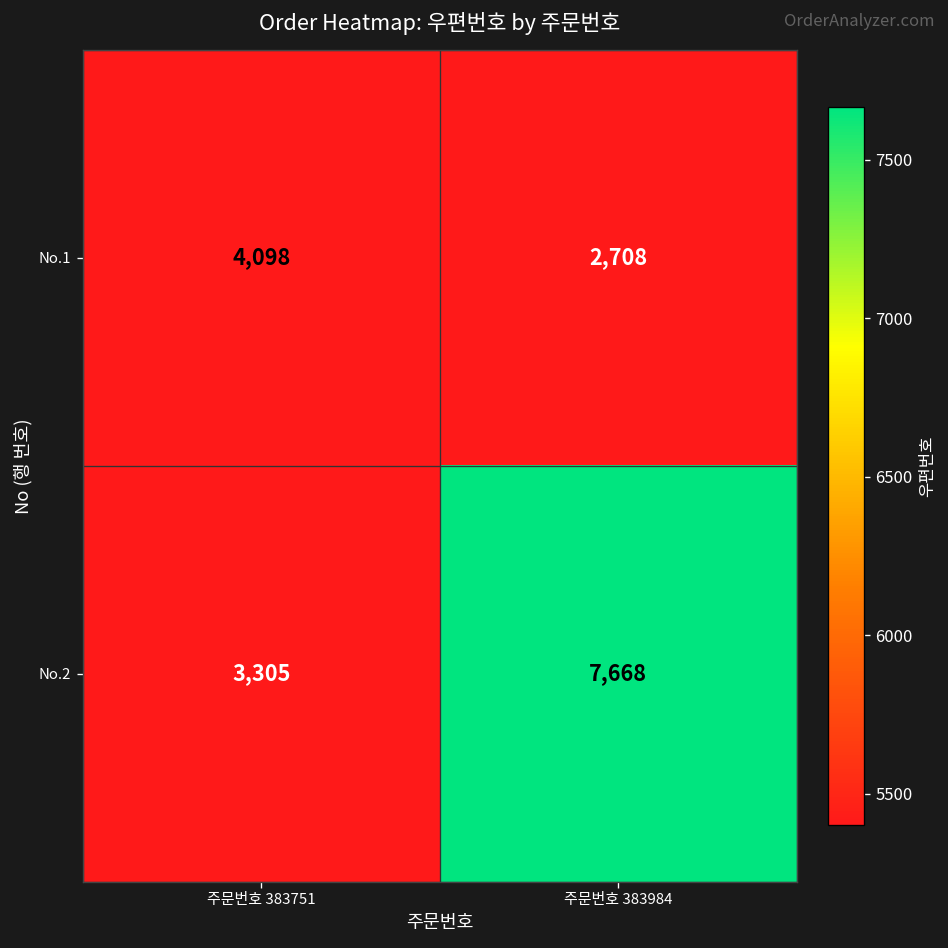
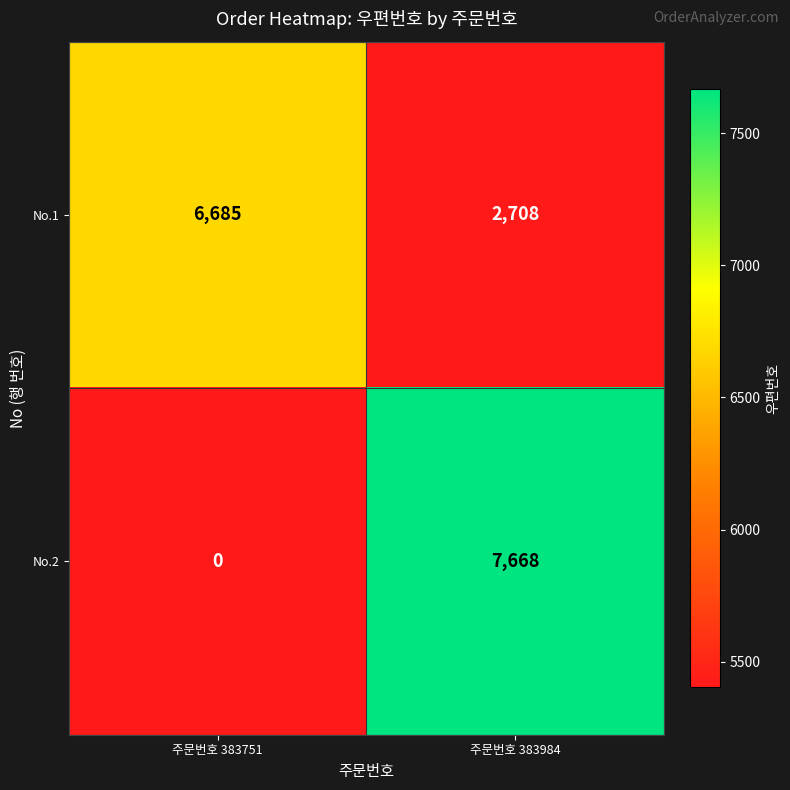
  {
    "No.1": {
-     "주문번호 383751": "4,098",
+     "주문번호 383751": "6,685",
      "주문번호 383984": "2,708"
    },
    "No.2": {
-     "주문번호 383751": "3,305",
+     "주문번호 383751": "0",
      "주문번호 383984": "7,668"
    }
  }
